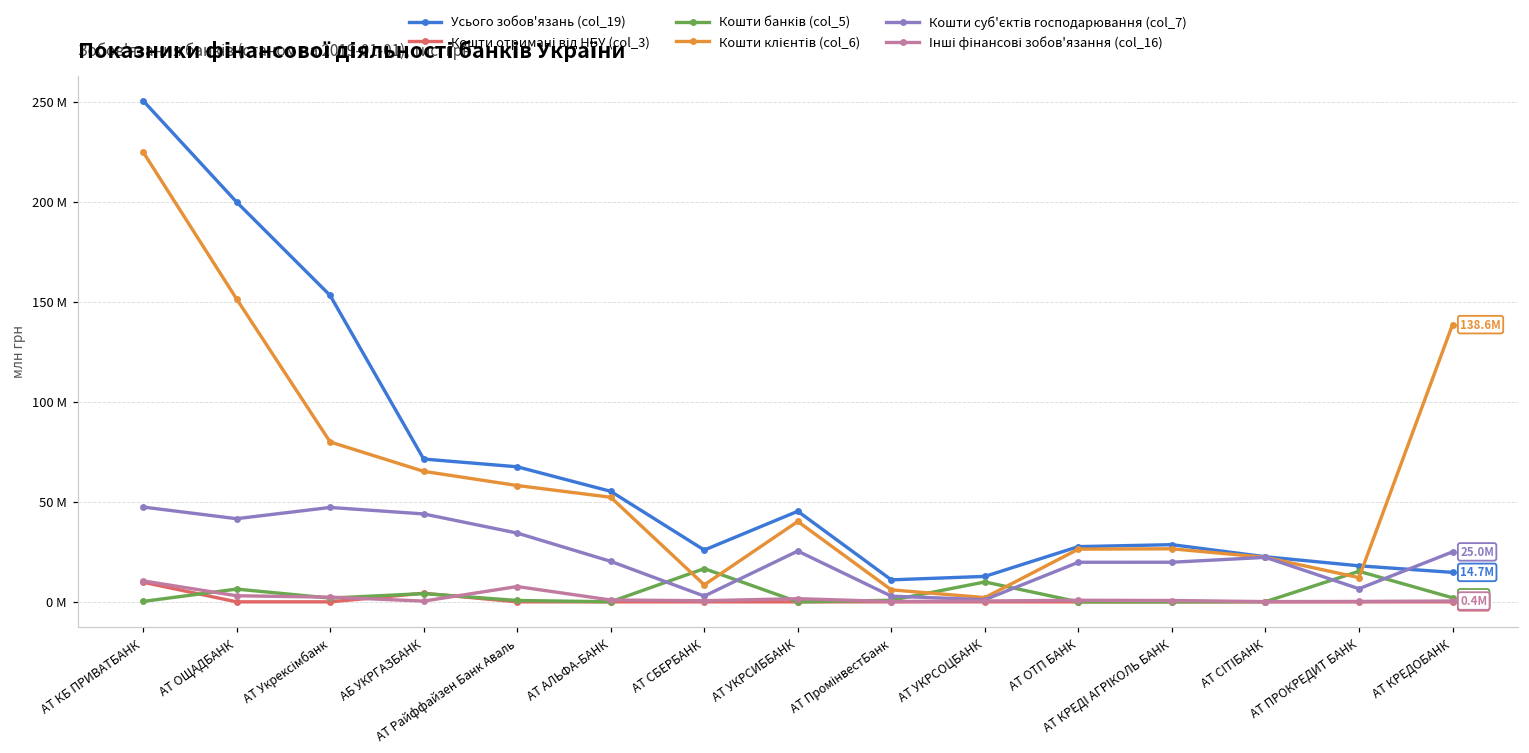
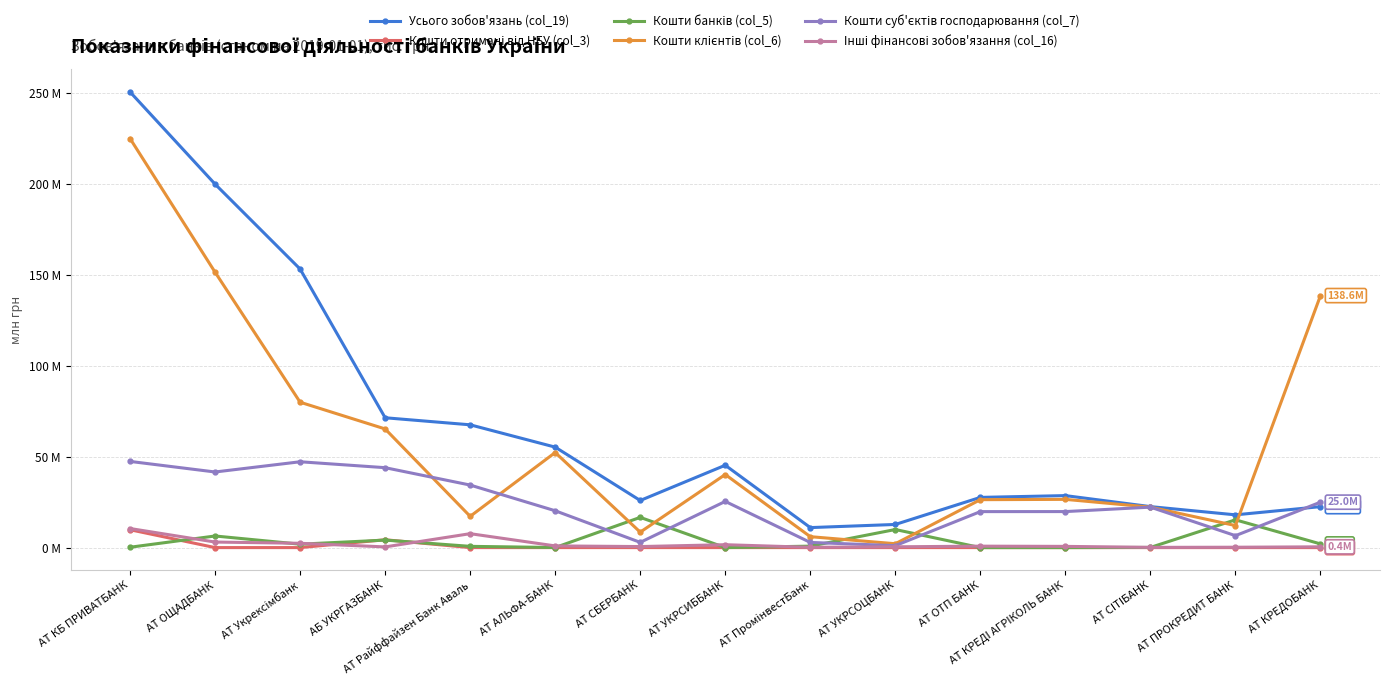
  {
    "Усього зобов'язань (col_19)": {
-     "АТ КРЕДОБАНК": "14.7M"
+     "АТ КРЕДОБАНК": "22.5M"
    },
    "Кошти отримані від НБУ (col_3)": {
      "АТ ОЩАДБАНК": "0",
      "АТ Укрексімбанк": "0"
    },
    "Кошти банків (col_5)": {
      "АТ КБ ПРИВАТБАНК": "0",
      "АТ ОЩАДБАНК": "6000000",
      "АТ СБЕРБАНК": "17000000",
      "АТ УКРСОЦБАНК": "10000000",
      "АТ ПРОКРЕДИТ БАНК": "15000000"
    },
    "Кошти клієнтів (col_6)": {
      "АТ КБ ПРИВАТБАНК": "225000000",
      "АТ ОЩАДБАНК": "151000000",
      "АТ Укрексімбанк": "80000000",
      "АБ УКРГАЗБАНК": "65000000",
-     "АТ Райффайзен Банк Аваль": "58000000",
+     "АТ Райффайзен Банк Аваль": "17000000",
      "АТ АЛЬФА-БАНК": "52000000",
      "АТ СБЕРБАНК": "8000000",
      "АТ УКРСИББАНК": "40000000",
      "АТ ПромінвестБанк": "6000000",
      "АТ КРЕДІ АГРІКОЛЬ БАНК": "27000000",
      "АТ ПРОКРЕДИТ БАНК": "12000000"
    },
    "Кошти суб'єктів господарювання (col_7)": {
      "АТ КБ ПРИВАТБАНК": "47000000",
      "АТ ОЩАДБАНК": "42000000",
      "АТ Укрексімбанк": "47000000",
      "АБ УКРГАЗБАНК": "44000000",
      "АТ Райффайзен Банк Аваль": "34000000",
      "АТ АЛЬФА-БАНК": "20000000",
      "АТ СБЕРБАНК": "3000000",
      "АТ УКРСИББАНК": "25000000",
      "АТ ПромінвестБанк": "3000000",
      "АТ ОТП БАНК": "20000000",
      "АТ КРЕДІ АГРІКОЛЬ БАНК": "20000000",
      "АТ ПРОКРЕДИТ БАНК": "7000000"
    },
    "Інші фінансові зобов'язання (col_16)": {
      "АТ ОЩАДБАНК": "3000000",
      "АБ УКРГАЗБАНК": "0",
      "АТ Райффайзен Банк Аваль": "8000000",
      "АТ УКРСИББАНК": "2000000"
    }
  }
